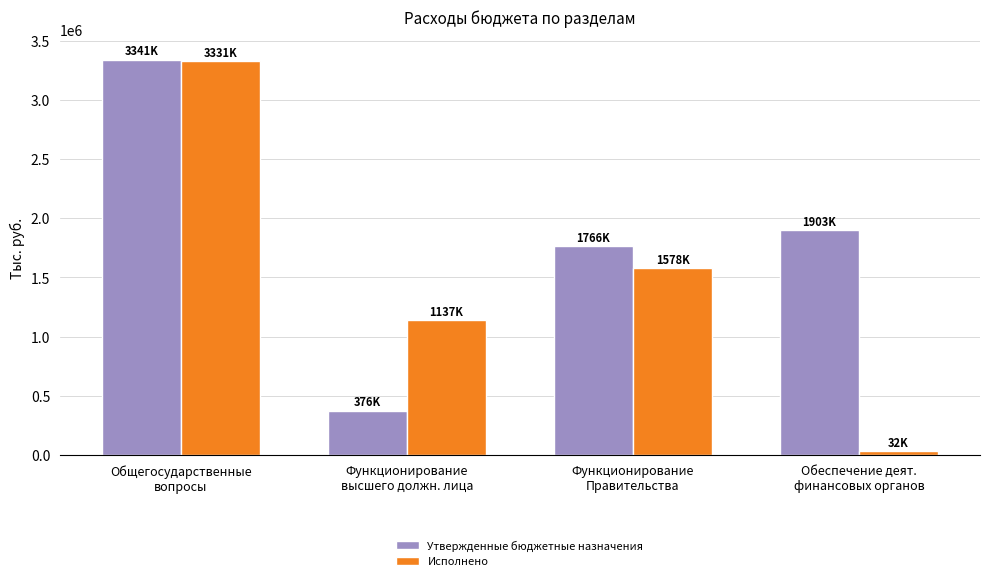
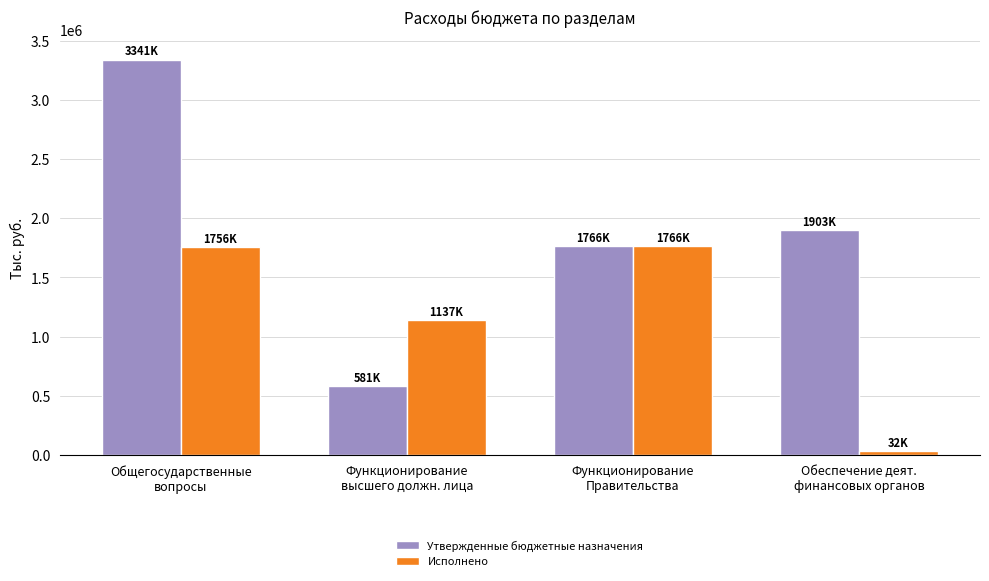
  {
    "Утвержденные бюджетные назначения": {
      "Общегосударственные вопросы": "3341K",
-     "Функционирование высшего должн. лица": "376K",
+     "Функционирование высшего должн. лица": "581K",
      "Функционирование Правительства": "1766K",
      "Обеспечение деят. финансовых органов": "1903K"
    },
    "Исполнено": {
-     "Общегосударственные вопросы": "3331K",
+     "Общегосударственные вопросы": "1756K",
      "Функционирование высшего должн. лица": "1137K",
-     "Функционирование Правительства": "1578K",
+     "Функционирование Правительства": "1766K",
      "Обеспечение деят. финансовых органов": "32K"
    }
  }
